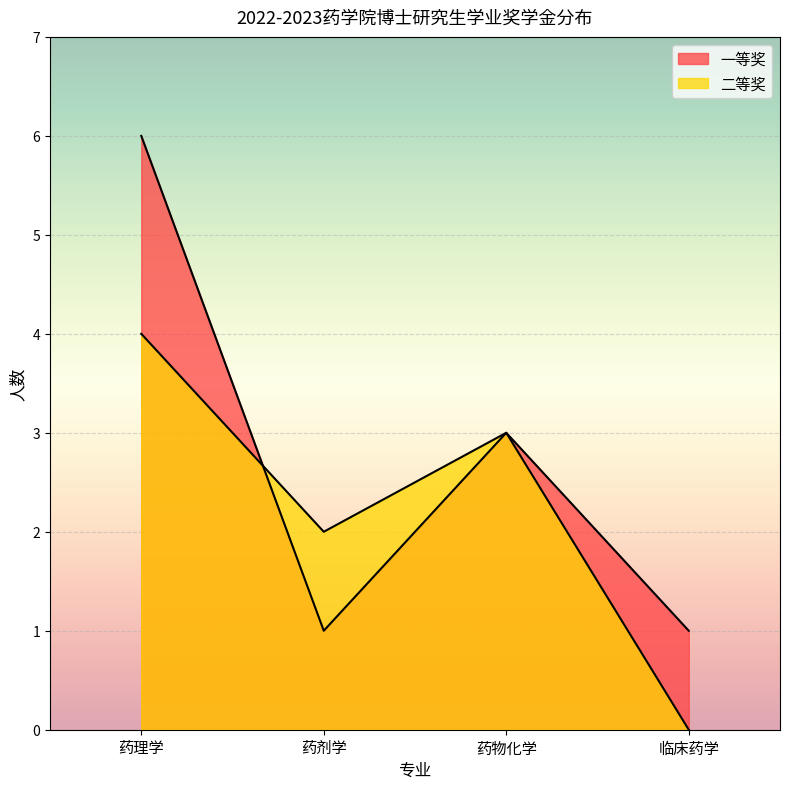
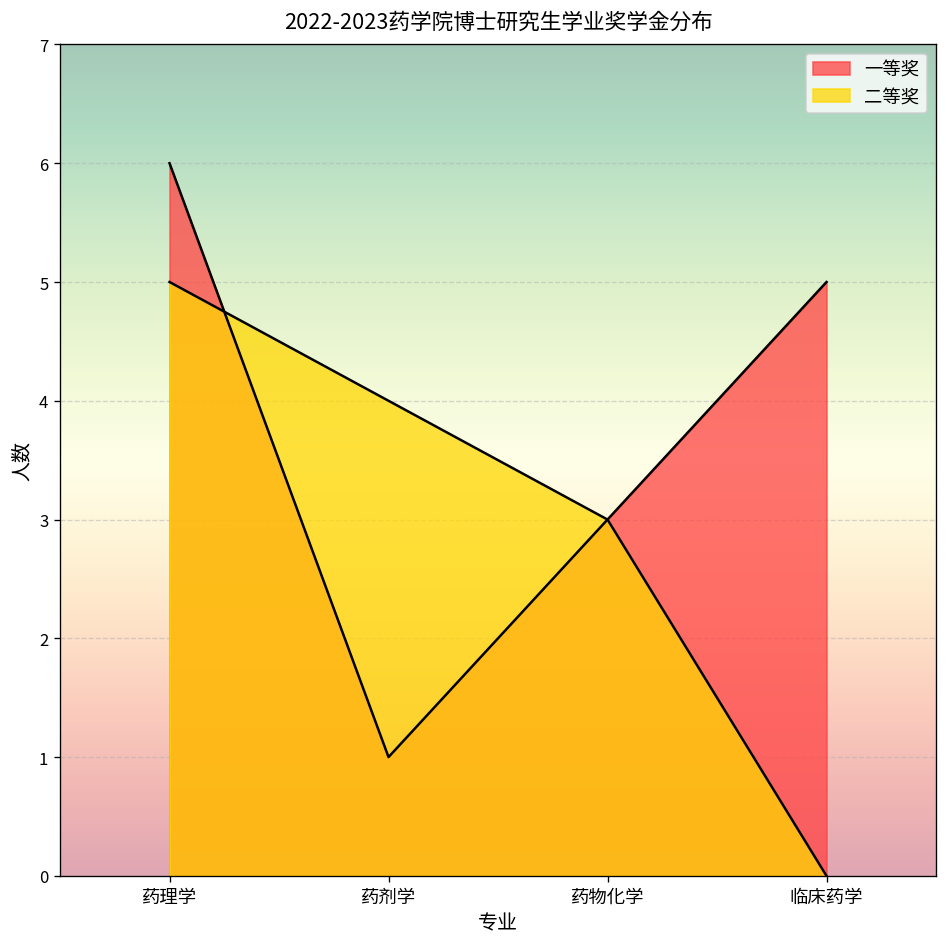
  {
    "一等奖": {
      "药理学": 6,
      "药剂学": 1,
-     "临床药学": 1
+     "临床药学": 5
    },
    "二等奖": {
-     "药理学": 4,
-     "药剂学": 2,
+     "药理学": 5,
+     "药剂学": 4,
      "临床药学": 0
    }
  }
